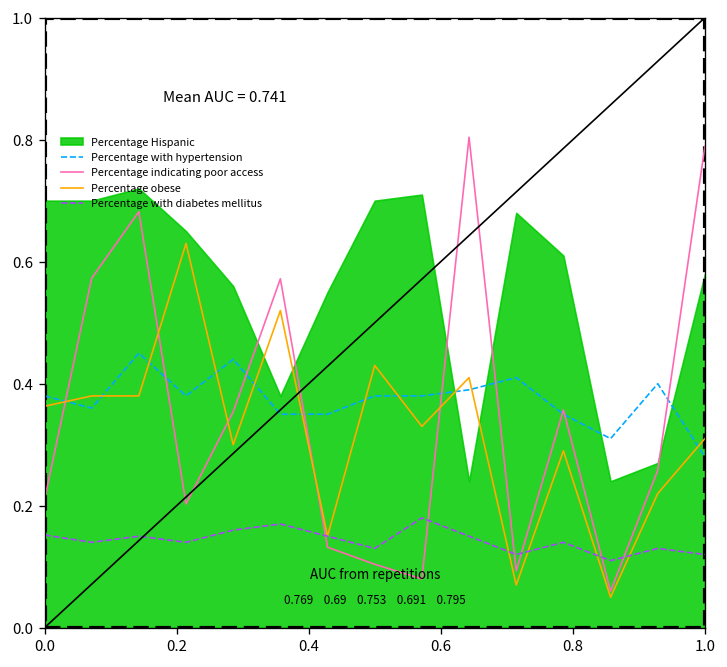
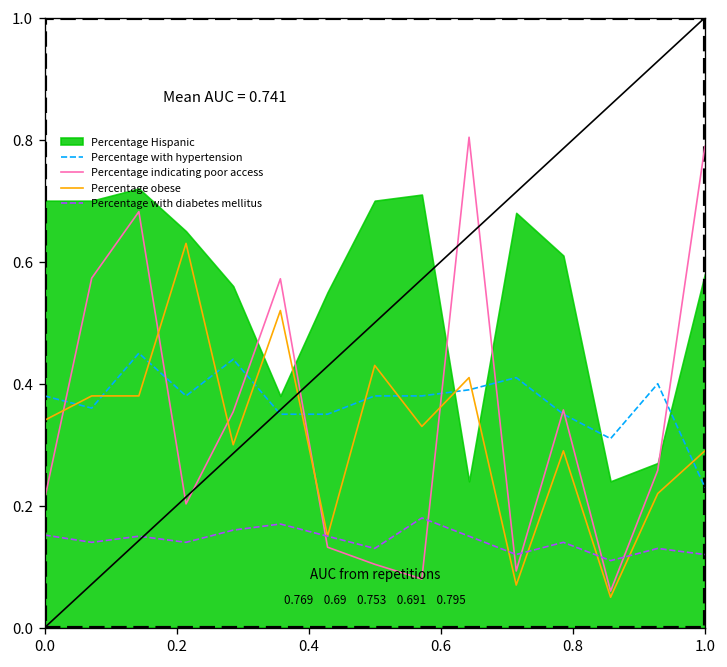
  {
    "Percentage with hypertension": {
      "0.0": 0.38,
-     "1.0": 0.28
+     "1.0": 0.23
    },
    "Percentage Hispanic": {
      "0.0": 0.70,
      "1.0": 0.58
    },
    "Percentage indicating poor access": {
      "0.0": 0.21,
      "1.0": 0.79
    },
    "Percentage obese": {
-     "0.0": 0.36,
-     "1.0": 0.31
+     "0.0": 0.34,
+     "1.0": 0.29
    },
    "Percentage with diabetes mellitus": {
      "0.0": 0.15,
      "1.0": 0.12
    }
  }
